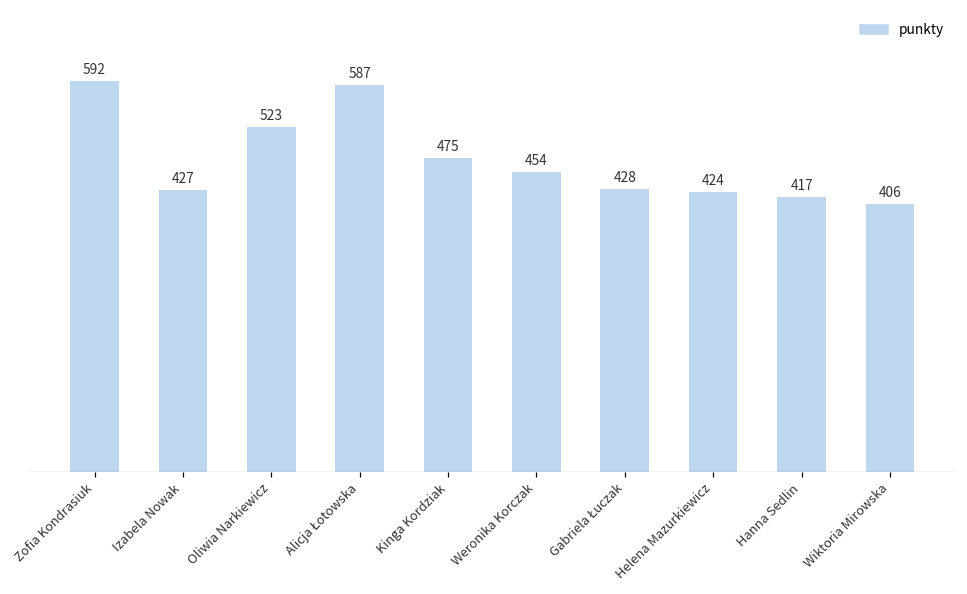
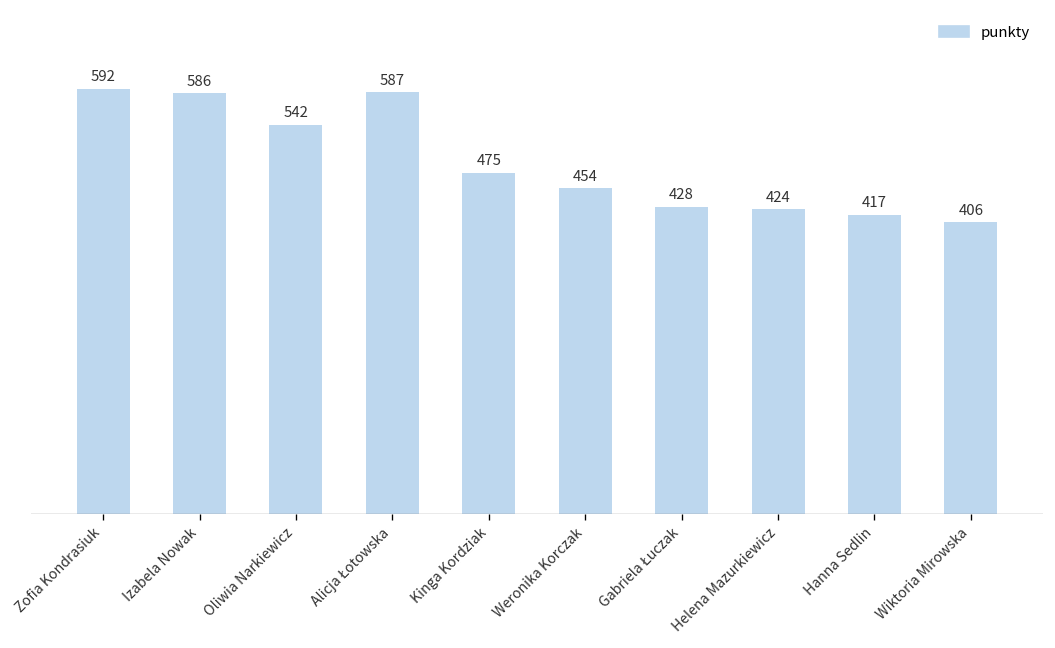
  {
    "Zofia Kondrasiuk": 592,
-   "Izabela Nowak": 427,
-   "Oliwia Narkiewicz": 523,
+   "Izabela Nowak": 586,
+   "Oliwia Narkiewicz": 542,
    "Alicja Łotowska": 587,
    "Kinga Kordziak": 475,
    "Weronika Korczak": 454,
    "Gabriela Łuczak": 428,
    "Helena Mazurkiewicz": 424,
    "Hanna Sedlin": 417,
    "Wiktoria Mirowska": 406
  }
